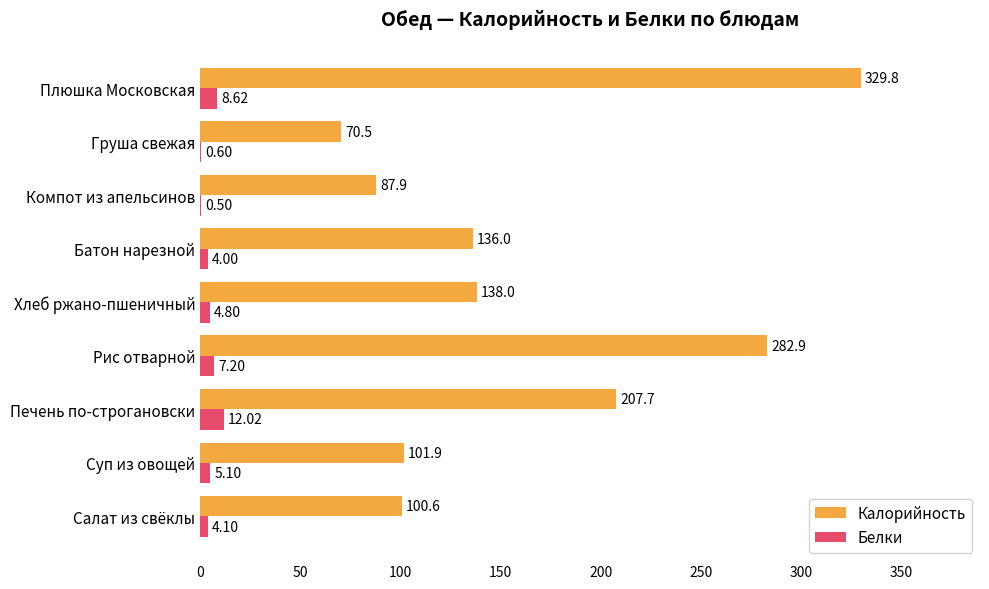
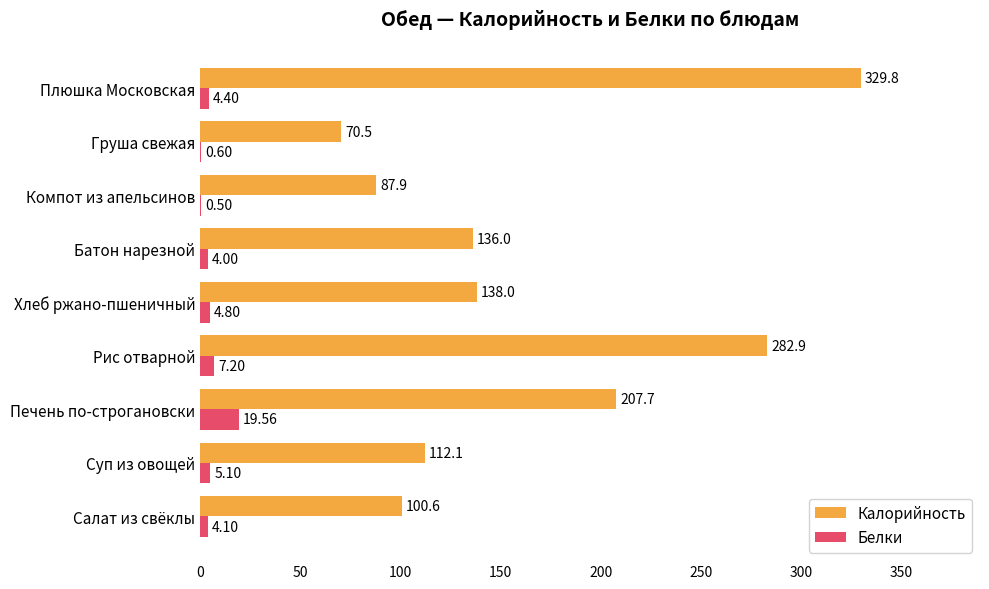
  {
    "Калорийность": {
      "Плюшка Московская": 329.8,
      "Груша свежая": 70.5,
      "Компот из апельсинов": 87.9,
      "Батон нарезной": 136.0,
      "Хлеб ржано-пшеничный": 138.0,
      "Рис отварной": 282.9,
      "Печень по-строгановски": 207.7,
-     "Суп из овощей": 101.9,
+     "Суп из овощей": 112.1,
      "Салат из свёклы": 100.6
    },
    "Белки": {
-     "Плюшка Московская": 8.62,
+     "Плюшка Московская": 4.40,
      "Груша свежая": 0.60,
      "Компот из апельсинов": 0.50,
      "Батон нарезной": 4.00,
      "Хлеб ржано-пшеничный": 4.80,
      "Рис отварной": 7.20,
-     "Печень по-строгановски": 12.02,
+     "Печень по-строгановски": 19.56,
      "Суп из овощей": 5.10,
      "Салат из свёклы": 4.10
    }
  }
